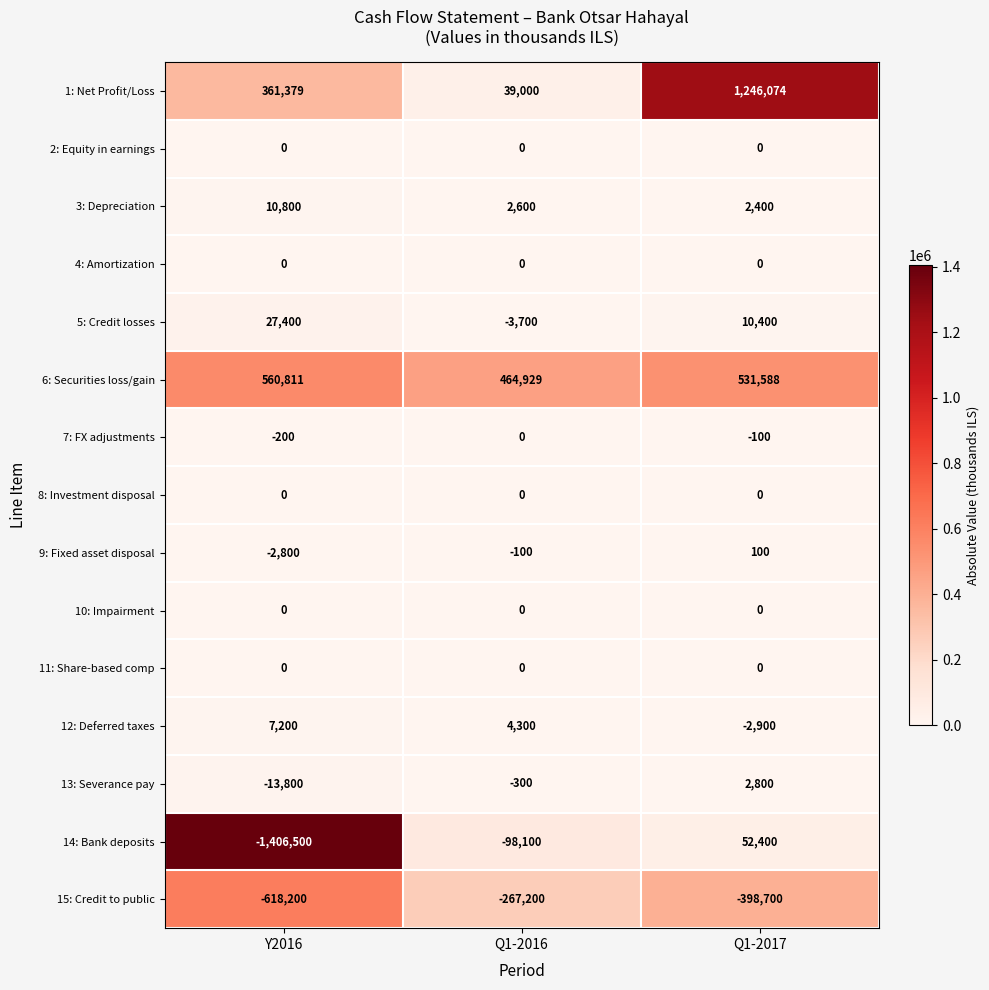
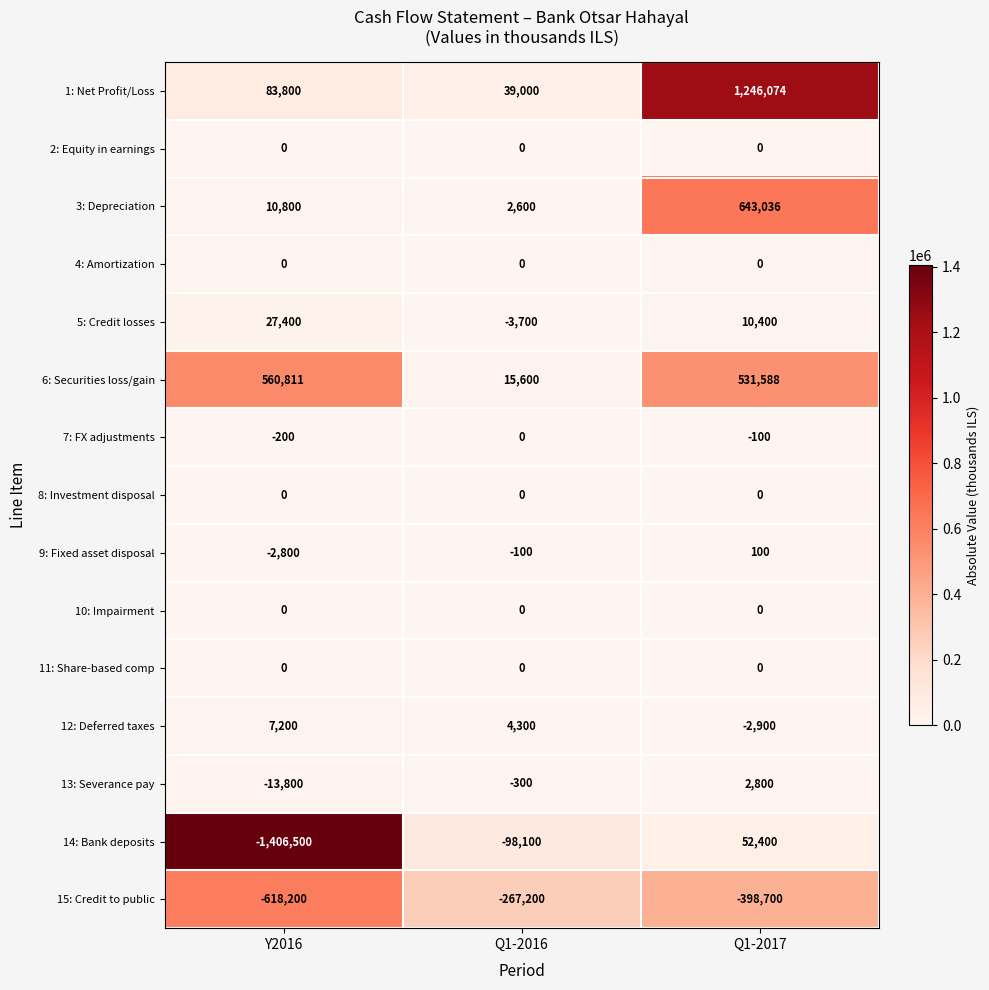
  {
    "1: Net Profit/Loss": {
-     "Y2016": "361,379",
+     "Y2016": "83,800",
      "Q1-2016": "39,000",
      "Q1-2017": "1,246,074"
    },
    "2: Equity in earnings": {
      "Y2016": "0",
      "Q1-2016": "0",
      "Q1-2017": "0"
    },
    "3: Depreciation": {
      "Y2016": "10,800",
      "Q1-2016": "2,600",
-     "Q1-2017": "2,400"
+     "Q1-2017": "643,036"
    },
    "4: Amortization": {
      "Y2016": "0",
      "Q1-2016": "0",
      "Q1-2017": "0"
    },
    "5: Credit losses": {
      "Y2016": "27,400",
      "Q1-2016": "-3,700",
      "Q1-2017": "10,400"
    },
    "6: Securities loss/gain": {
      "Y2016": "560,811",
-     "Q1-2016": "464,929",
+     "Q1-2016": "15,600",
      "Q1-2017": "531,588"
    },
    "7: FX adjustments": {
      "Y2016": "-200",
      "Q1-2016": "0",
      "Q1-2017": "-100"
    },
    "8: Investment disposal": {
      "Y2016": "0",
      "Q1-2016": "0",
      "Q1-2017": "0"
    },
    "9: Fixed asset disposal": {
      "Y2016": "-2,800",
      "Q1-2016": "-100",
      "Q1-2017": "100"
    },
    "10: Impairment": {
      "Y2016": "0",
      "Q1-2016": "0",
      "Q1-2017": "0"
    },
    "11: Share-based comp": {
      "Y2016": "0",
      "Q1-2016": "0",
      "Q1-2017": "0"
    },
    "12: Deferred taxes": {
      "Y2016": "7,200",
      "Q1-2016": "4,300",
      "Q1-2017": "-2,900"
    },
    "13: Severance pay": {
      "Y2016": "-13,800",
      "Q1-2016": "-300",
      "Q1-2017": "2,800"
    },
    "14: Bank deposits": {
      "Y2016": "-1,406,500",
      "Q1-2016": "-98,100",
      "Q1-2017": "52,400"
    },
    "15: Credit to public": {
      "Y2016": "-618,200",
      "Q1-2016": "-267,200",
      "Q1-2017": "-398,700"
    }
  }
